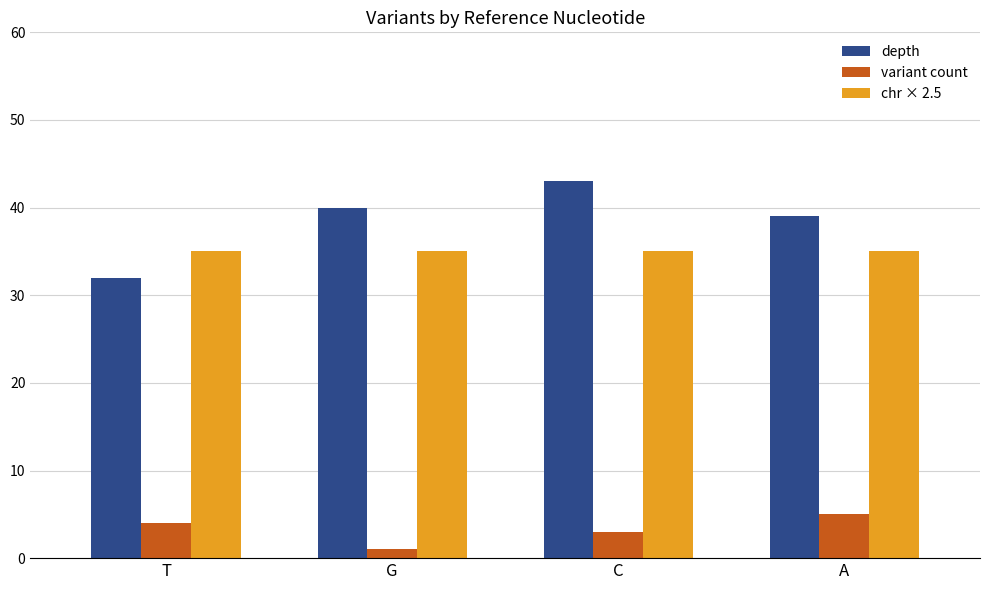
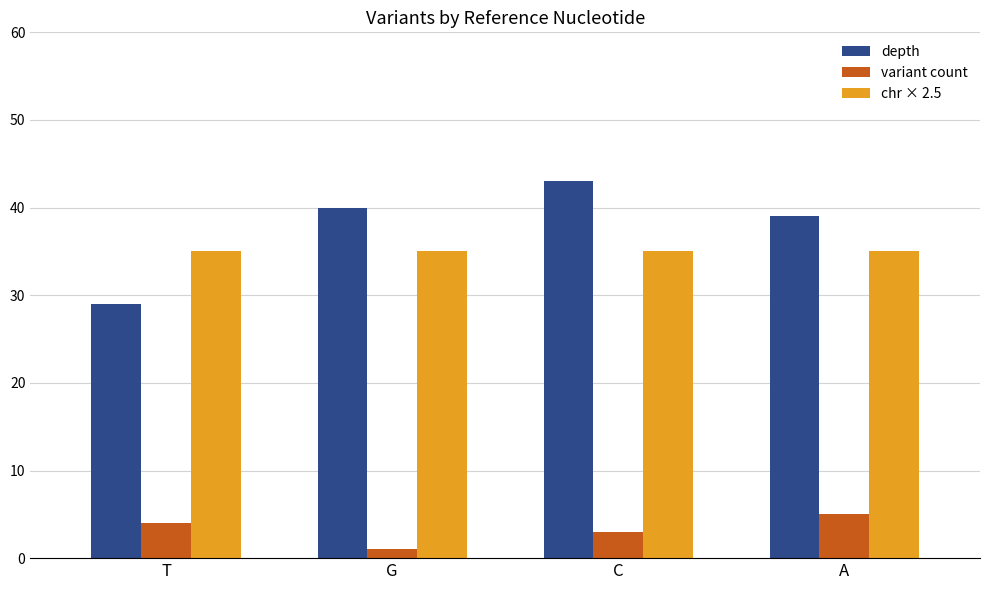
  {
    "depth": {
-     "T": 32,
+     "T": 29,
      "G": 40,
      "C": 43,
      "A": 39
    },
    "variant count": {
      "T": 4,
      "G": 1,
      "C": 3,
      "A": 5
    },
    "chr × 2.5": {
      "T": 35,
      "G": 35,
      "C": 35,
      "A": 35
    }
  }
